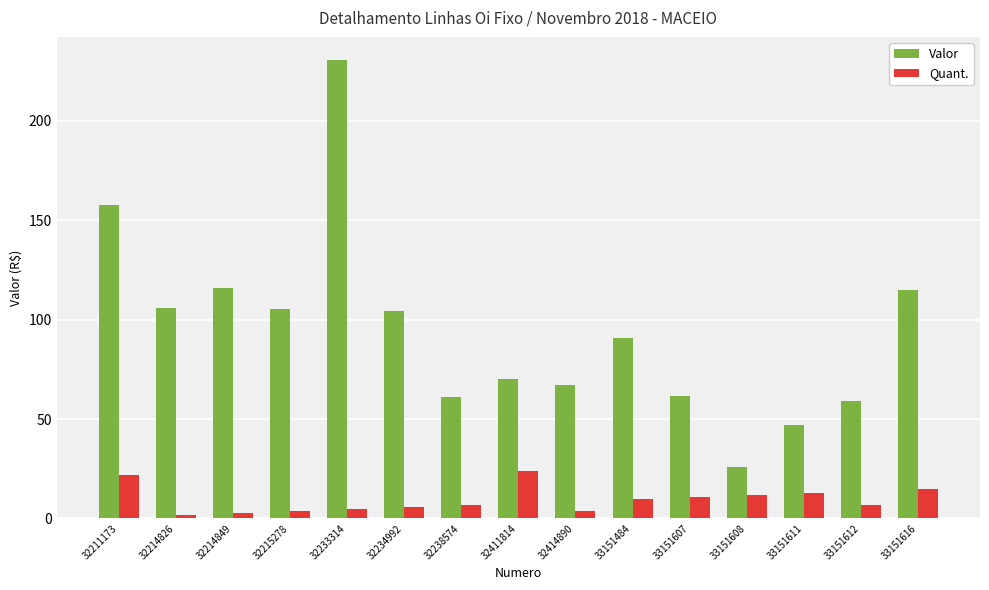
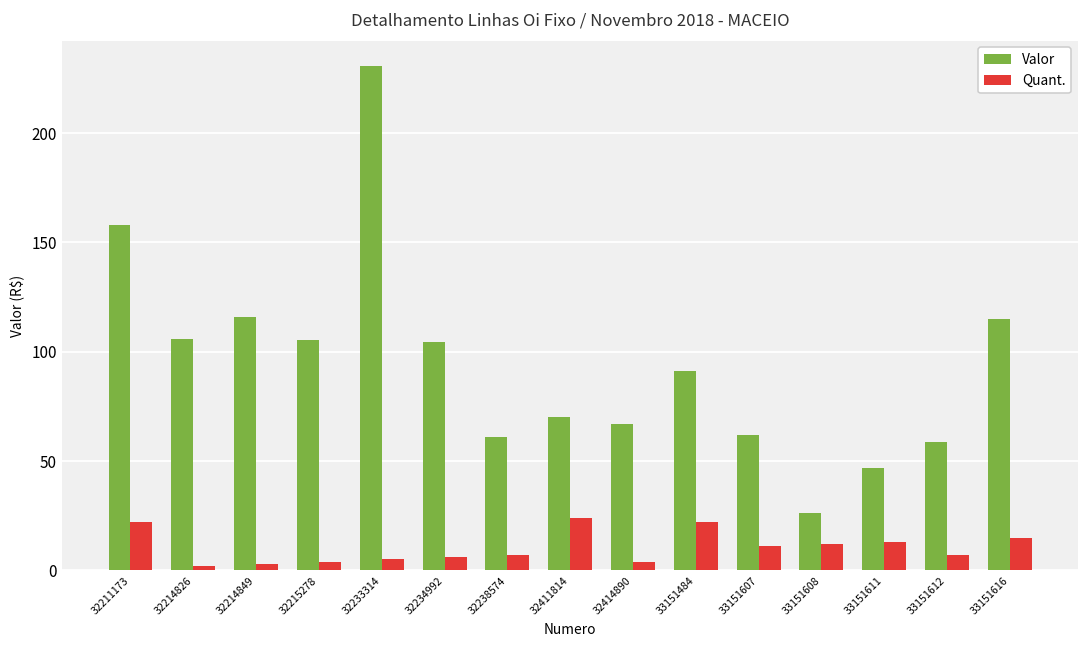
  {
    "Valor": {
      "32211173": 158,
      "32214826": 106,
      "32214849": 116,
      "32215278": 105,
      "32233314": 231,
      "32234992": 105,
      "32238574": 61,
      "32411814": 70,
      "32414890": 67,
      "33151484": 91,
      "33151607": 62,
      "33151608": 26,
      "33151611": 47,
      "33151612": 59,
      "33151616": 115
    },
    "Quant.": {
      "32211173": 22,
      "32214826": 2,
      "32214849": 3,
      "32215278": 4,
      "32233314": 5,
      "32234992": 6,
      "32238574": 7,
      "32411814": 24,
      "32414890": 4,
-     "33151484": 10,
+     "33151484": 22,
      "33151607": 11,
      "33151608": 12,
      "33151611": 13,
      "33151612": 7,
      "33151616": 15
    }
  }
